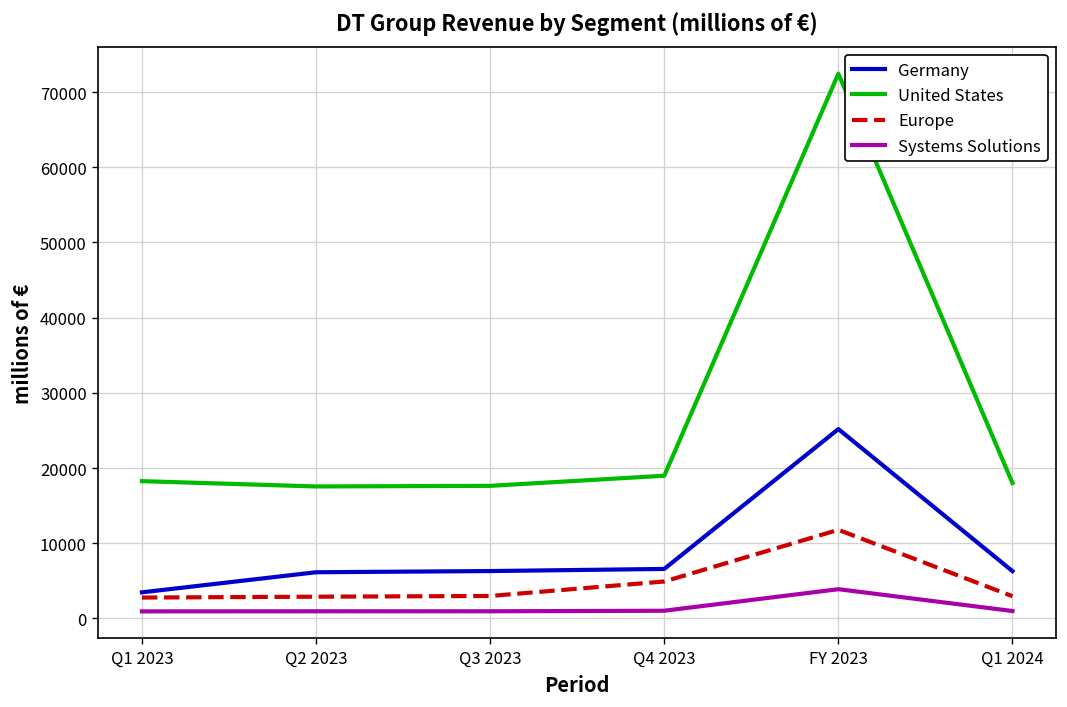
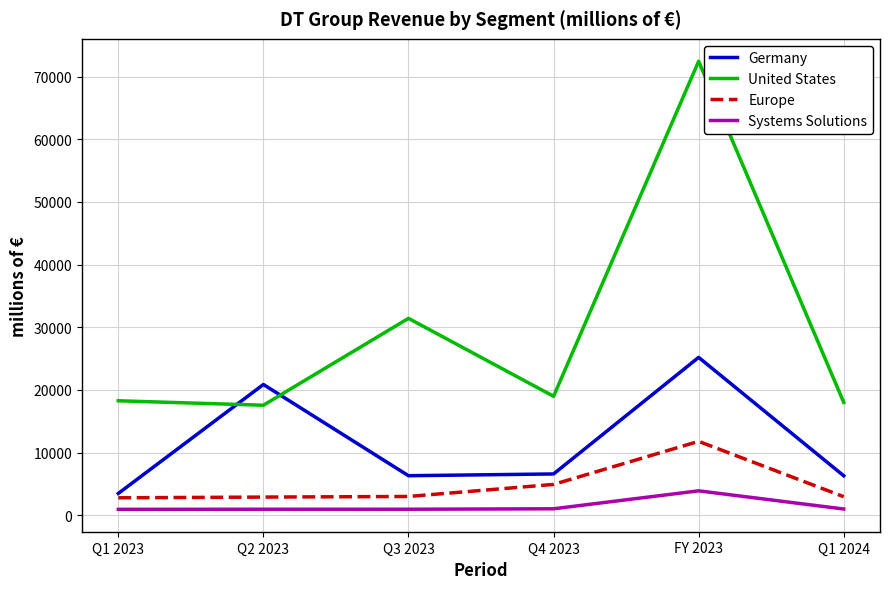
  {
    "Germany": {
      "Q1 2023": 3000,
-     "Q2 2023": 6000,
+     "Q2 2023": 21000,
      "Q3 2023": 6000,
      "Q4 2023": 7000,
      "FY 2023": 25000,
      "Q1 2024": 6000
    },
    "United States": {
      "Q1 2023": 18000,
      "Q2 2023": 18000,
-     "Q3 2023": 18000,
+     "Q3 2023": 31000,
      "Q4 2023": 19000,
      "FY 2023": 72000,
      "Q1 2024": 18000
    },
    "Europe": {
      "Q1 2023": 3000,
      "Q2 2023": 3000,
      "Q3 2023": 3000,
      "Q4 2023": 5000,
      "FY 2023": 12000,
      "Q1 2024": 3000
    },
    "Systems Solutions": {
      "Q1 2023": 1000,
      "Q2 2023": 1000,
      "Q3 2023": 1000,
      "Q4 2023": 1000,
      "FY 2023": 4000,
      "Q1 2024": 1000
    }
  }
